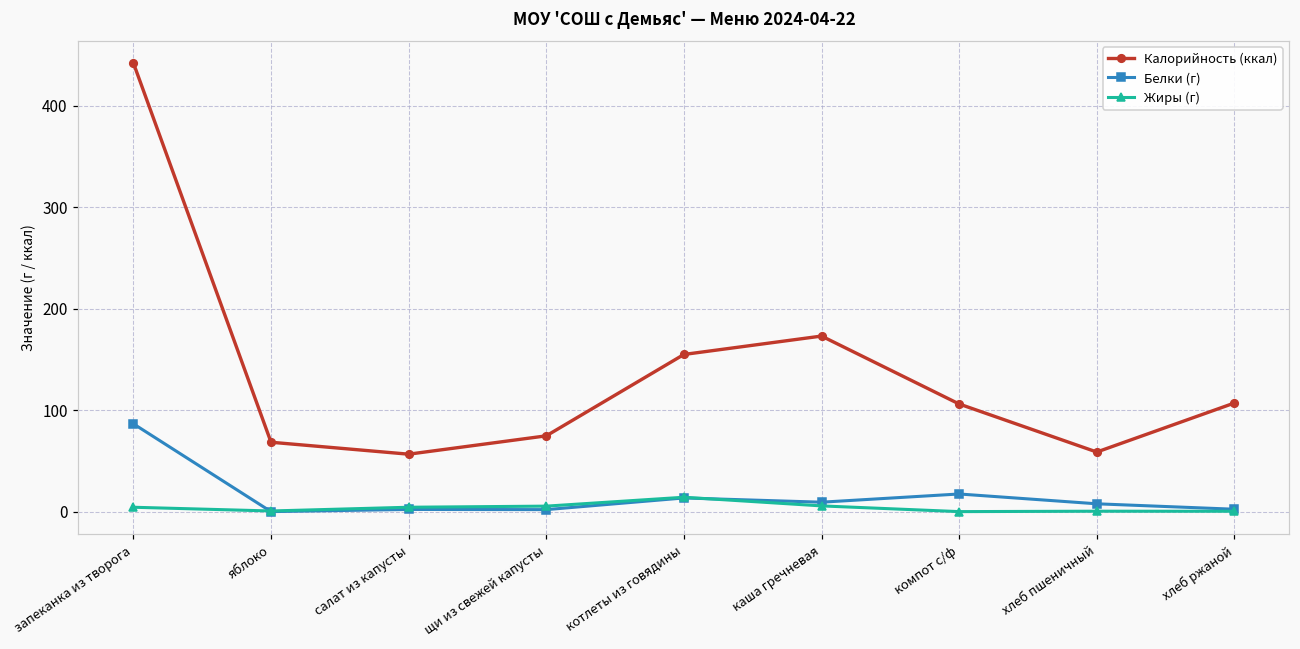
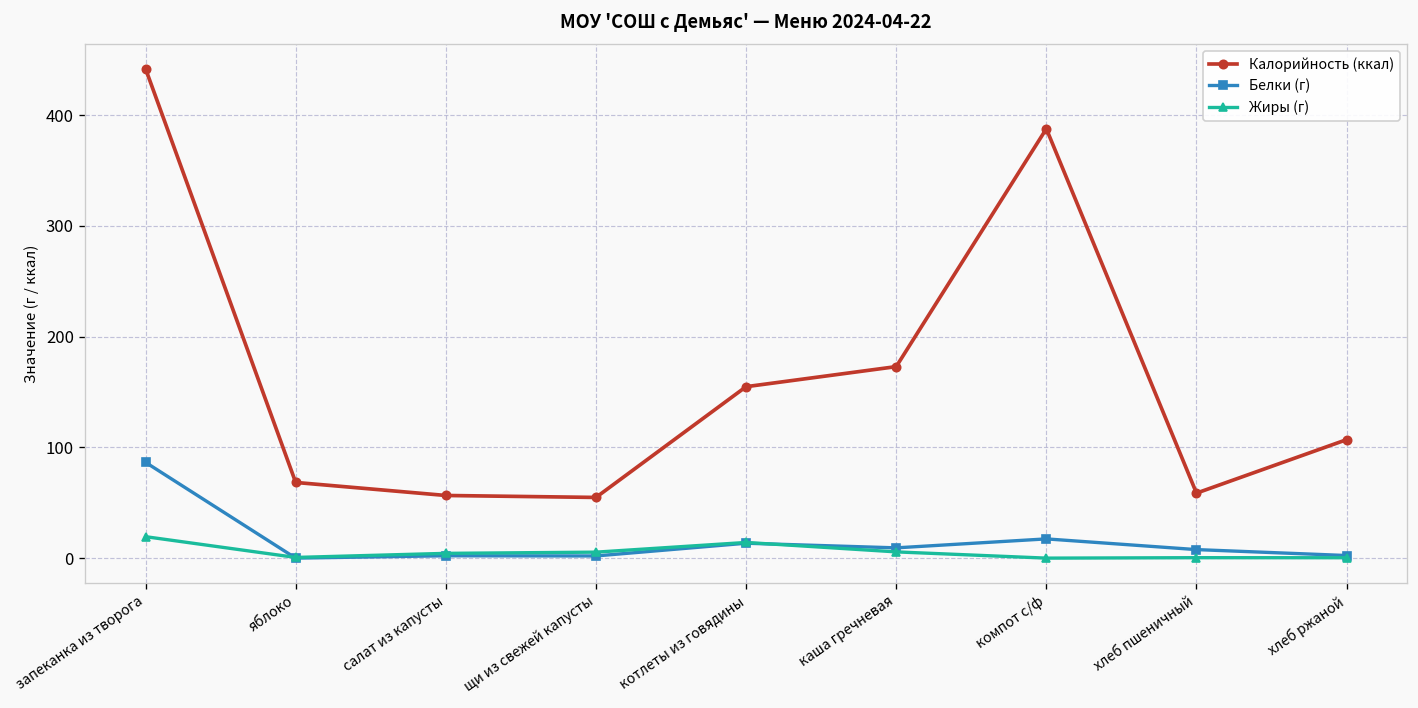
  {
    "Калорийность (ккал)": {
      "запеканка из творога": 440,
      "яблоко": 70,
      "салат из капусты": 60,
-     "щи из свежей капусты": 70,
+     "щи из свежей капусты": 50,
      "котлеты из говядины": 150,
      "каша гречневая": 170,
-     "компот с/ф": 110,
+     "компот с/ф": 390,
      "хлеб пшеничный": 60,
      "хлеб ржаной": 110
    },
    "Белки (г)": {
      "запеканка из творога": 90,
      "щи из свежей капусты": 0,
      "каша гречневая": 10,
      "компот с/ф": 20,
      "хлеб пшеничный": 10
    },
    "Жиры (г)": {
-     "запеканка из творога": 0,
+     "запеканка из творога": 20,
      "щи из свежей капусты": 10,
      "каша гречневая": 10,
      "компот с/ф": 0,
      "хлеб пшеничный": 0
    }
  }
